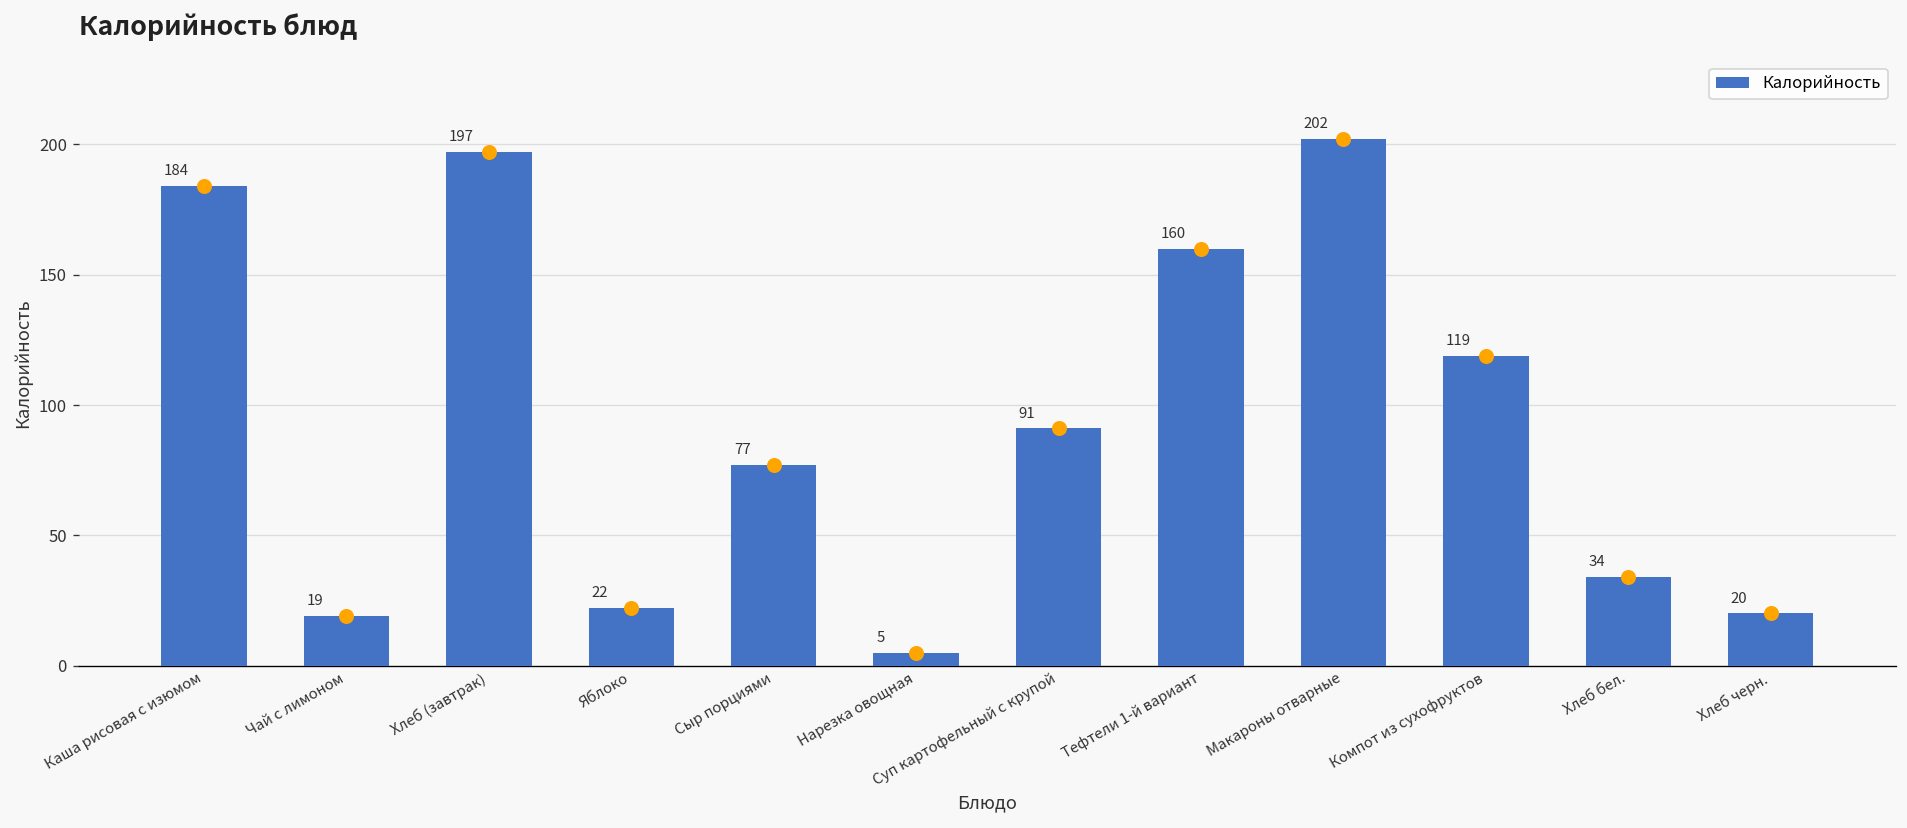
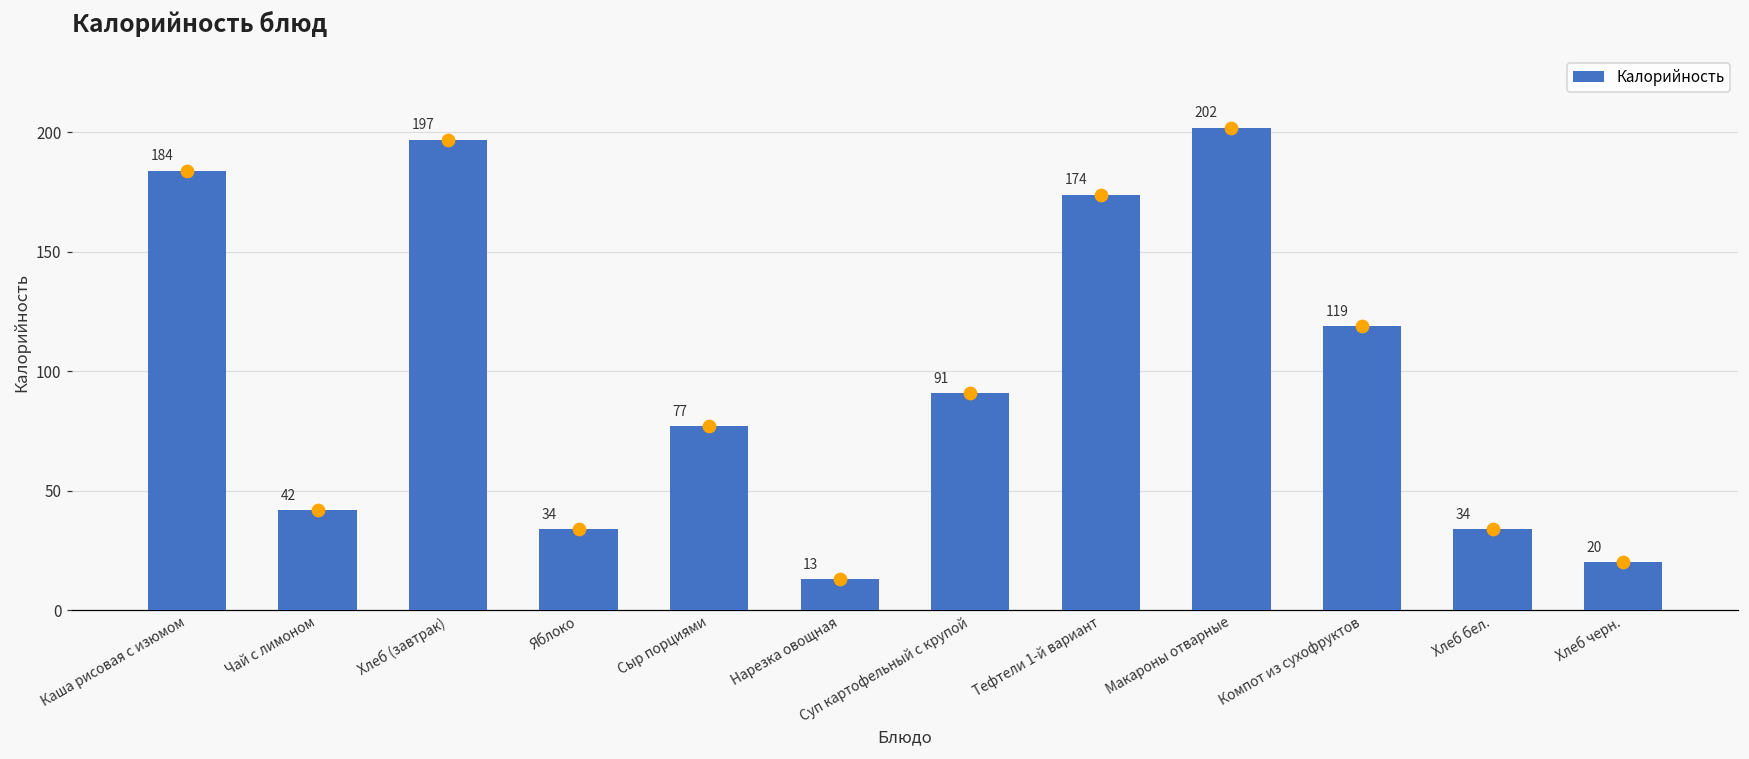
  {
    "Калорийность": {
      "Каша рисовая с изюмом": 184,
-     "Чай с лимоном": 19,
+     "Чай с лимоном": 42,
      "Хлеб (завтрак)": 197,
-     "Яблоко": 22,
+     "Яблоко": 34,
      "Сыр порциями": 77,
-     "Нарезка овощная": 5,
+     "Нарезка овощная": 13,
      "Суп картофельный с крупой": 91,
-     "Тефтели 1-й вариант": 160,
+     "Тефтели 1-й вариант": 174,
      "Макароны отварные": 202,
      "Компот из сухофруктов": 119,
      "Хлеб бел.": 34,
      "Хлеб черн.": 20
    }
  }
